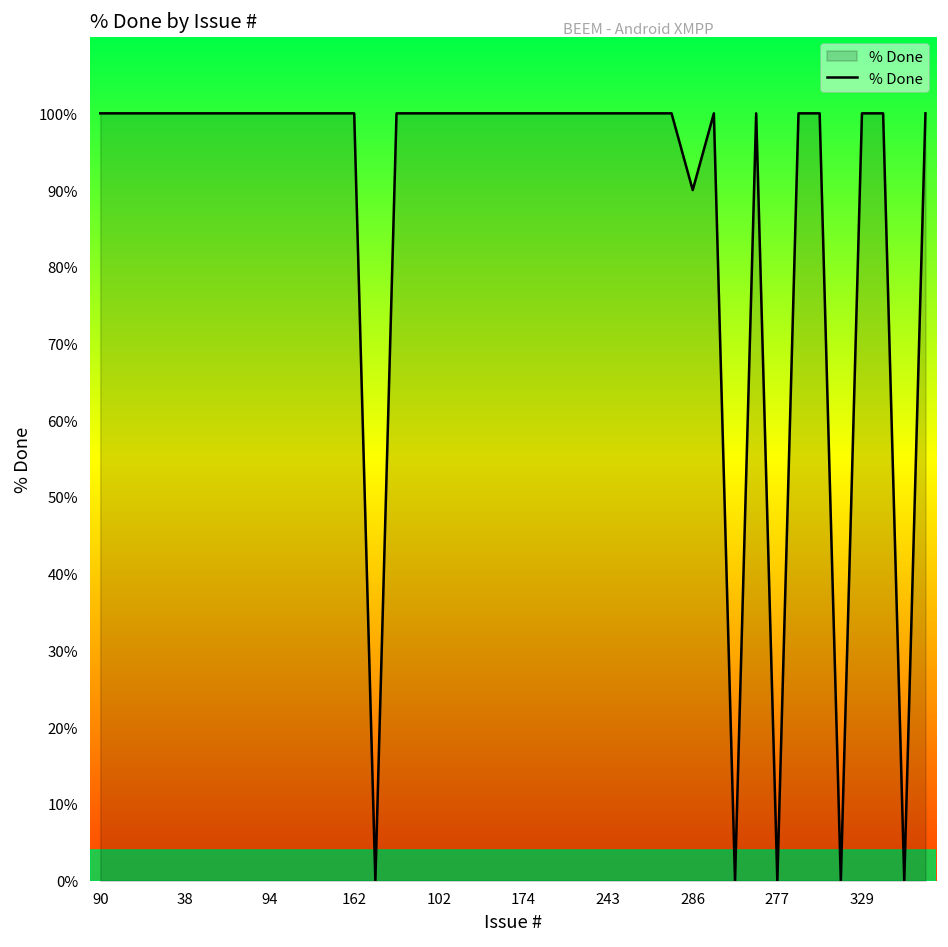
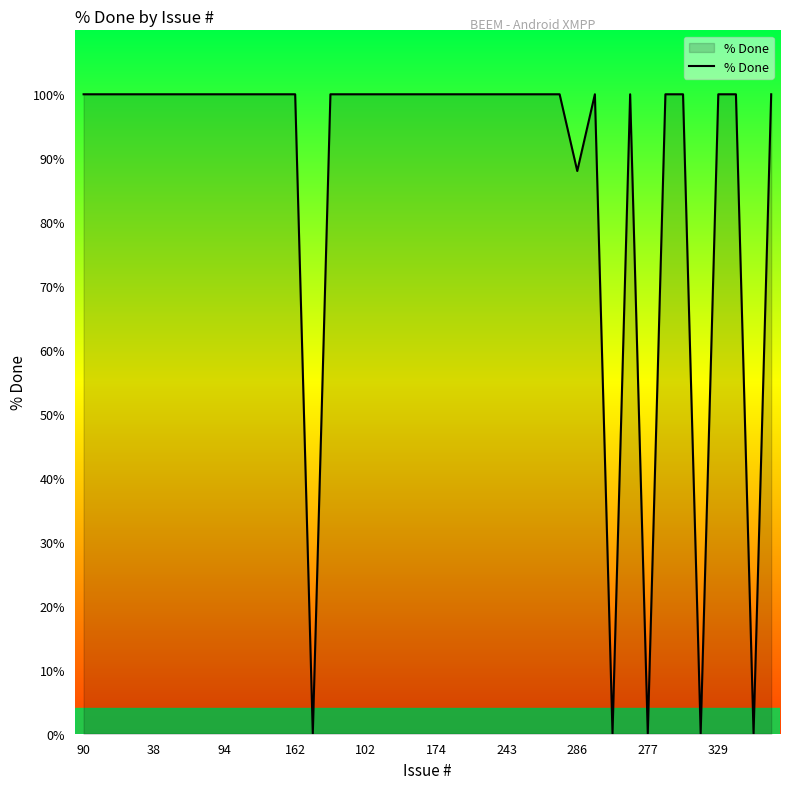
  {
    "90": "100%",
    "94": "100%",
    "162": "100%",
    "102": "100%",
    "174": "100%",
    "243": "100%",
-   "286": "90%",
+   "286": "88%",
    "329": "100%"
  }
